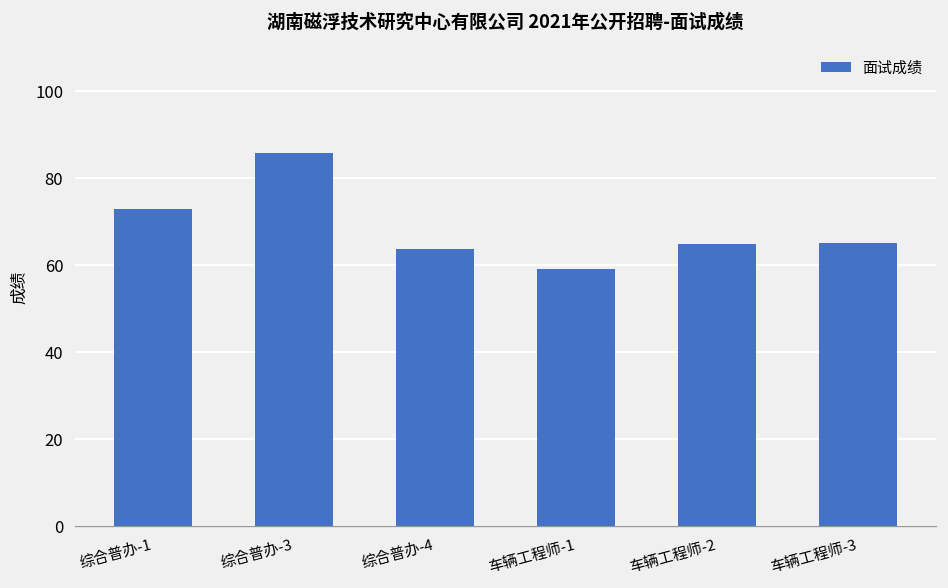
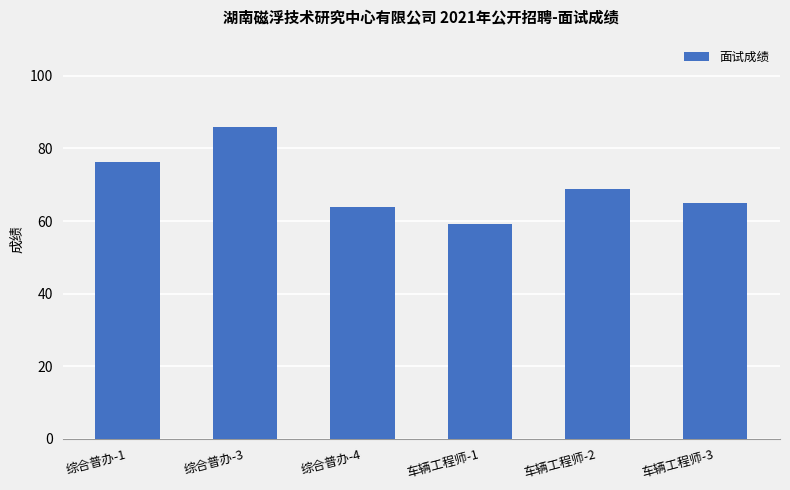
  {
-   "综合普办-1": 73,
+   "综合普办-1": 76,
    "综合普办-3": 86,
    "综合普办-4": 64,
    "车辆工程师-1": 59,
-   "车辆工程师-2": 65,
+   "车辆工程师-2": 69,
    "车辆工程师-3": 65
  }
